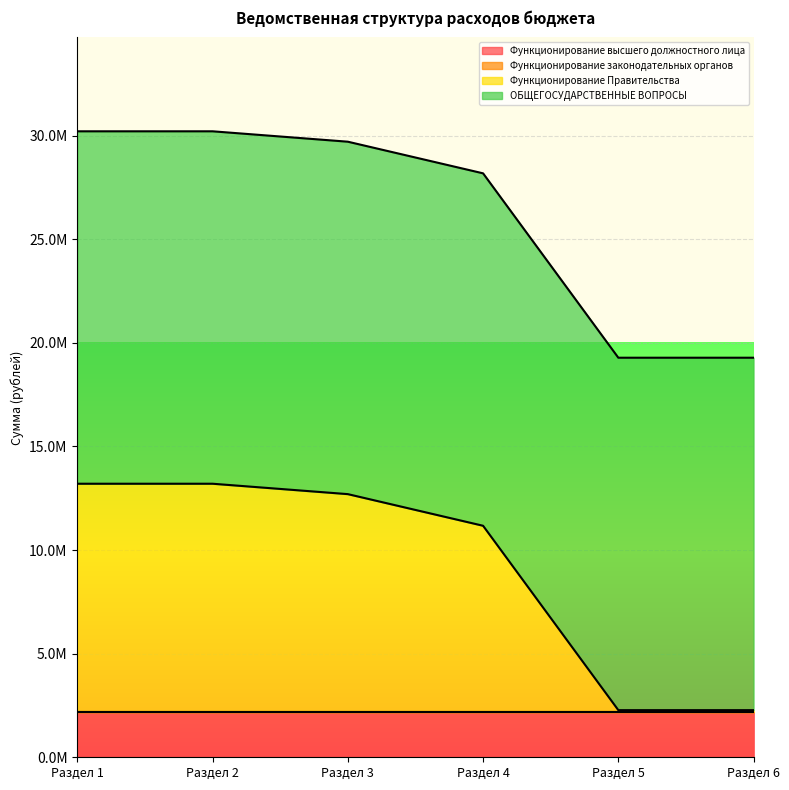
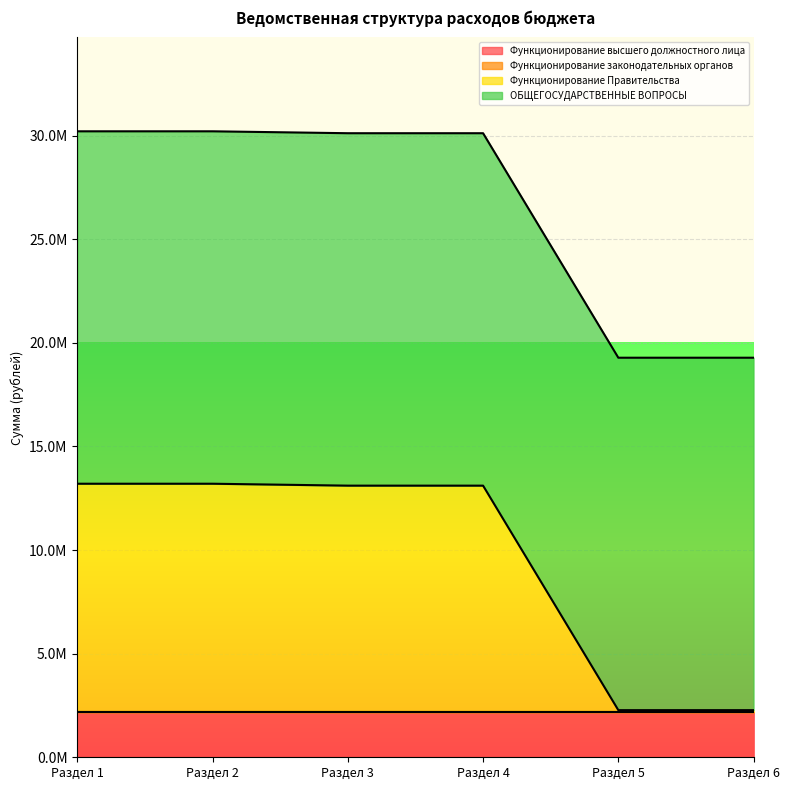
  {
    "Функционирование законодательных органов": {
      "Раздел 1": 2200000,
      "Раздел 2": 2200000,
      "Раздел 3": 2200000,
      "Раздел 4": 2200000
    },
    "Функционирование Правительства": {
      "Раздел 1": 13200000,
      "Раздел 2": 13200000,
-     "Раздел 3": 12700000,
-     "Раздел 4": 11200000
+     "Раздел 3": 13100000,
+     "Раздел 4": 13100000
    },
    "ОБЩЕГОСУДАРСТВЕННЫЕ ВОПРОСЫ": {
      "Раздел 1": 30200000,
      "Раздел 2": 30200000,
      "Раздел 3": 17000000,
      "Раздел 4": 17000000,
      "Раздел 5": 19300000,
      "Раздел 6": 19300000
    }
  }
